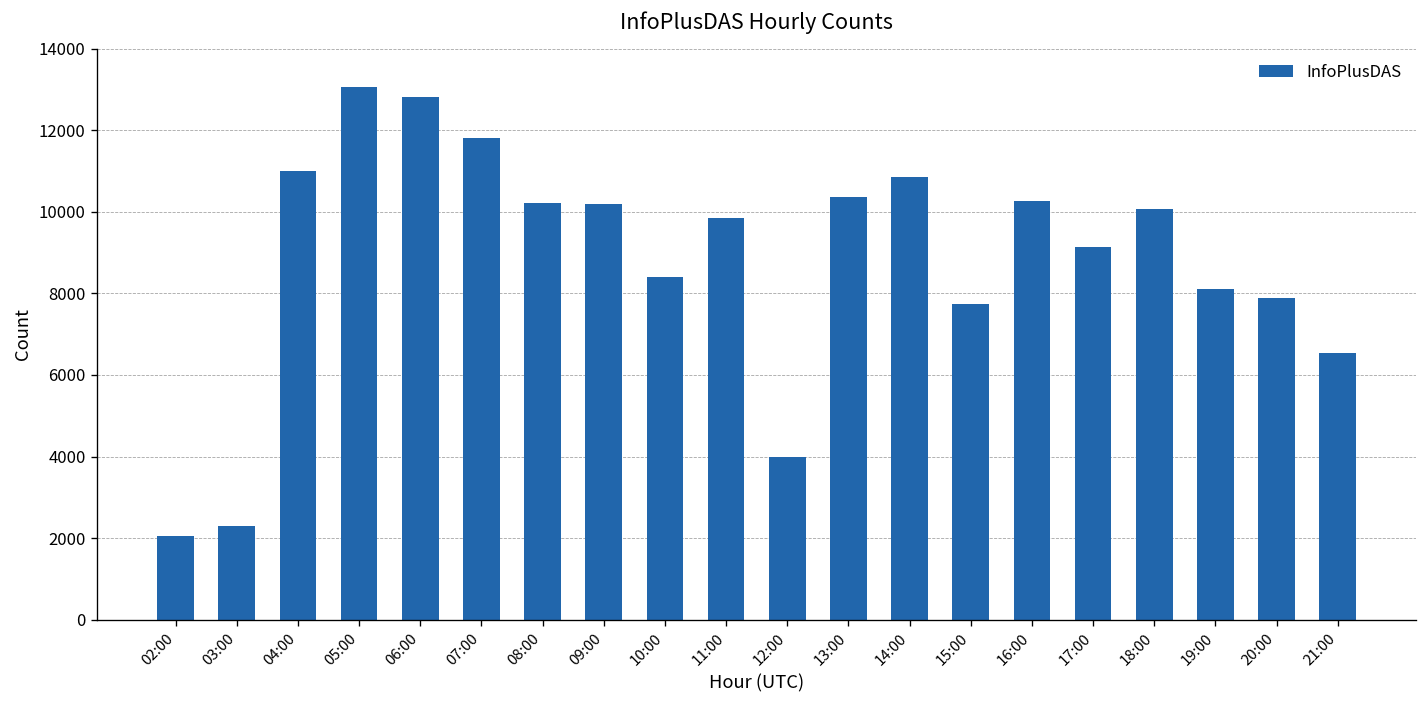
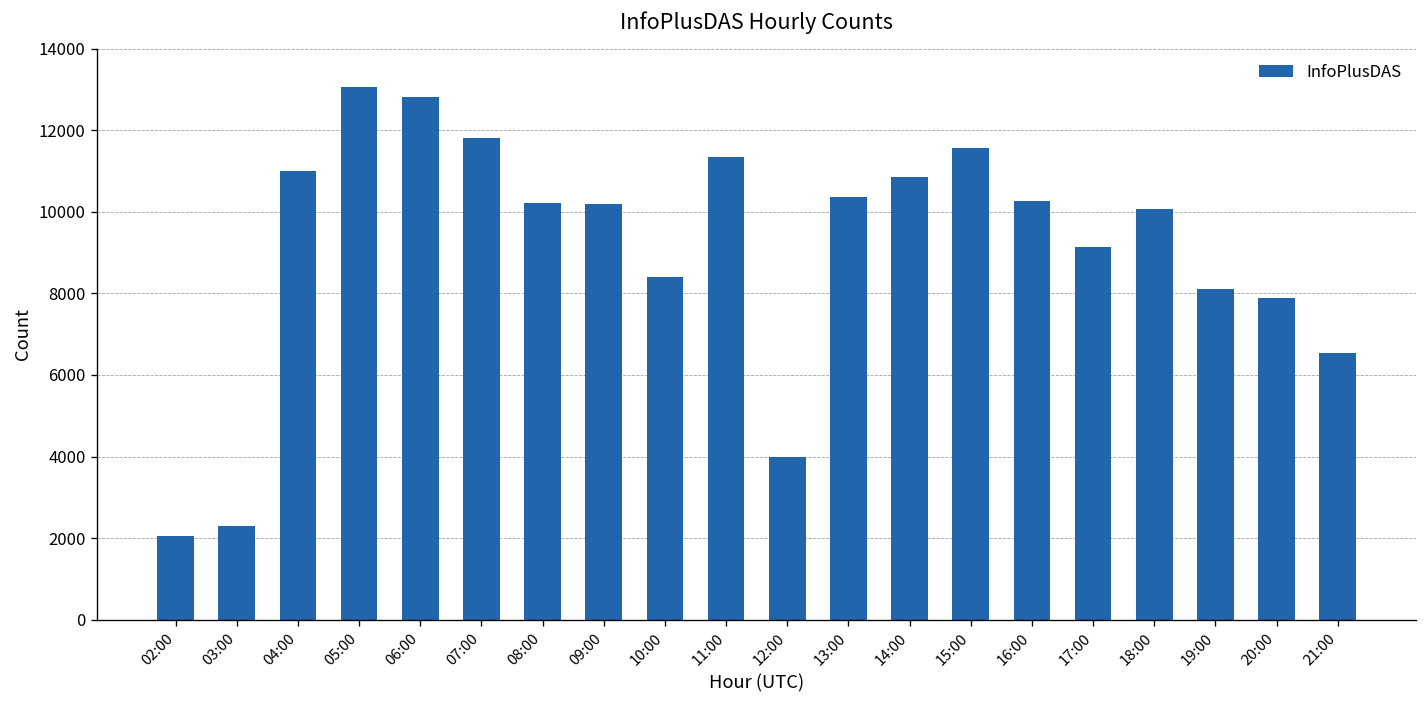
  {
    "02:00": 2100,
    "03:00": 2300,
    "04:00": 11000,
    "05:00": 13100,
    "06:00": 12800,
    "07:00": 11800,
    "08:00": 10200,
    "09:00": 10200,
    "10:00": 8400,
-   "11:00": 9900,
+   "11:00": 11300,
    "12:00": 4000,
    "13:00": 10400,
    "14:00": 10900,
-   "15:00": 7700,
+   "15:00": 11600,
    "16:00": 10300,
    "17:00": 9100,
    "18:00": 10100,
    "19:00": 8100,
    "20:00": 7900,
    "21:00": 6500
  }
